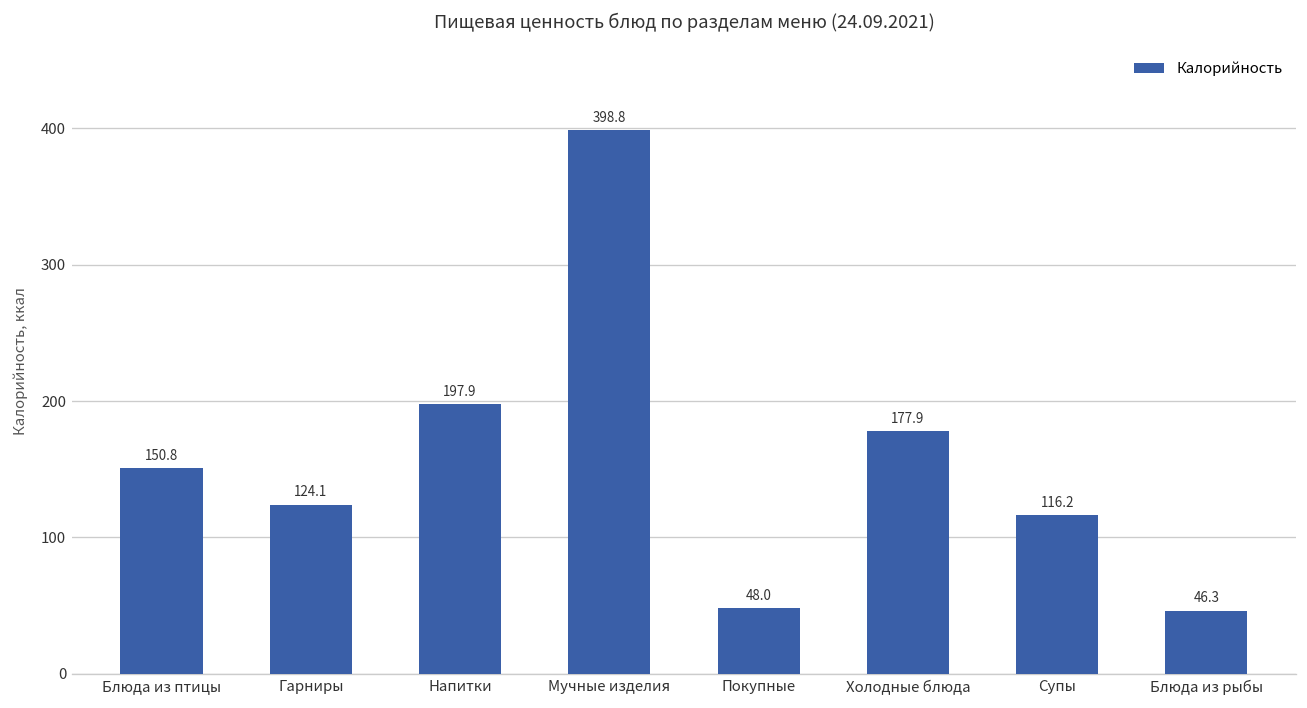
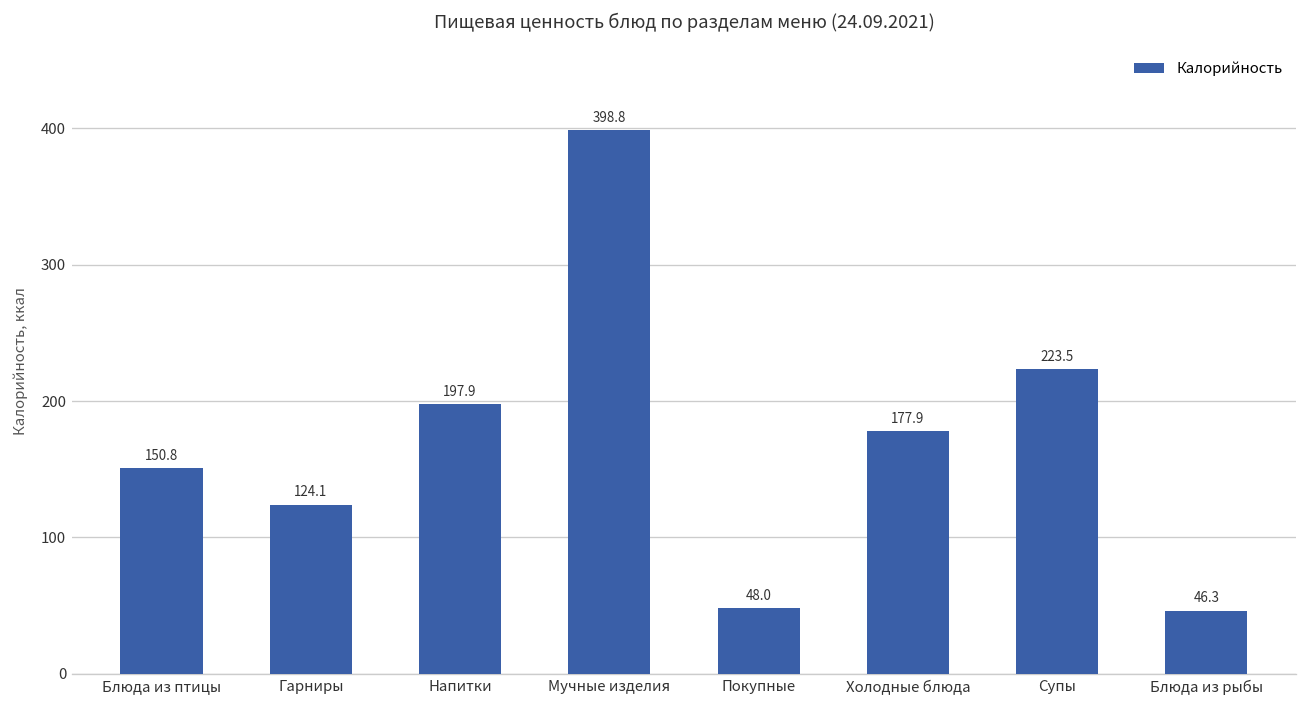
  {
    "Блюда из птицы": 150.8,
    "Гарниры": 124.1,
    "Напитки": 197.9,
    "Мучные изделия": 398.8,
    "Покупные": 48.0,
    "Холодные блюда": 177.9,
-   "Супы": 116.2,
+   "Супы": 223.5,
    "Блюда из рыбы": 46.3
  }
